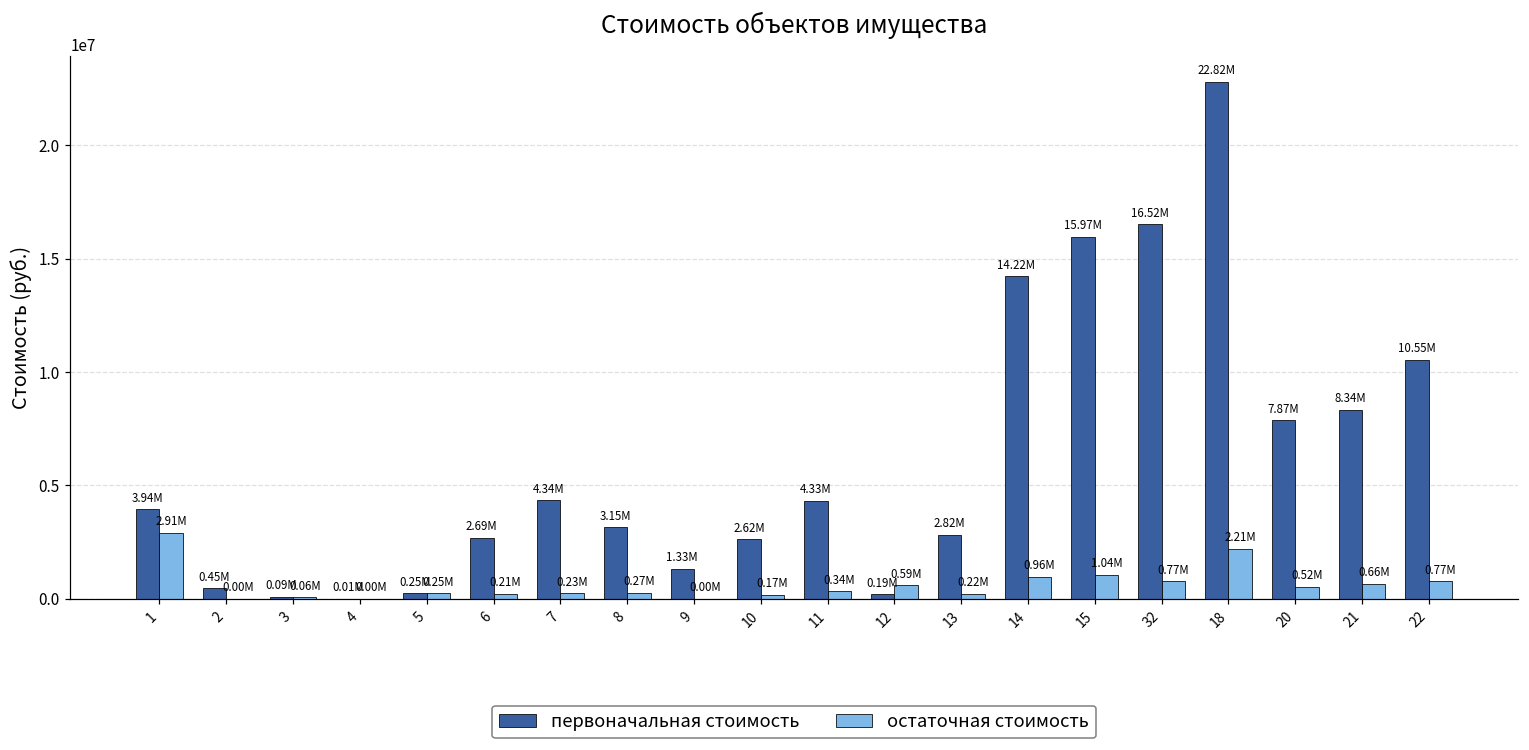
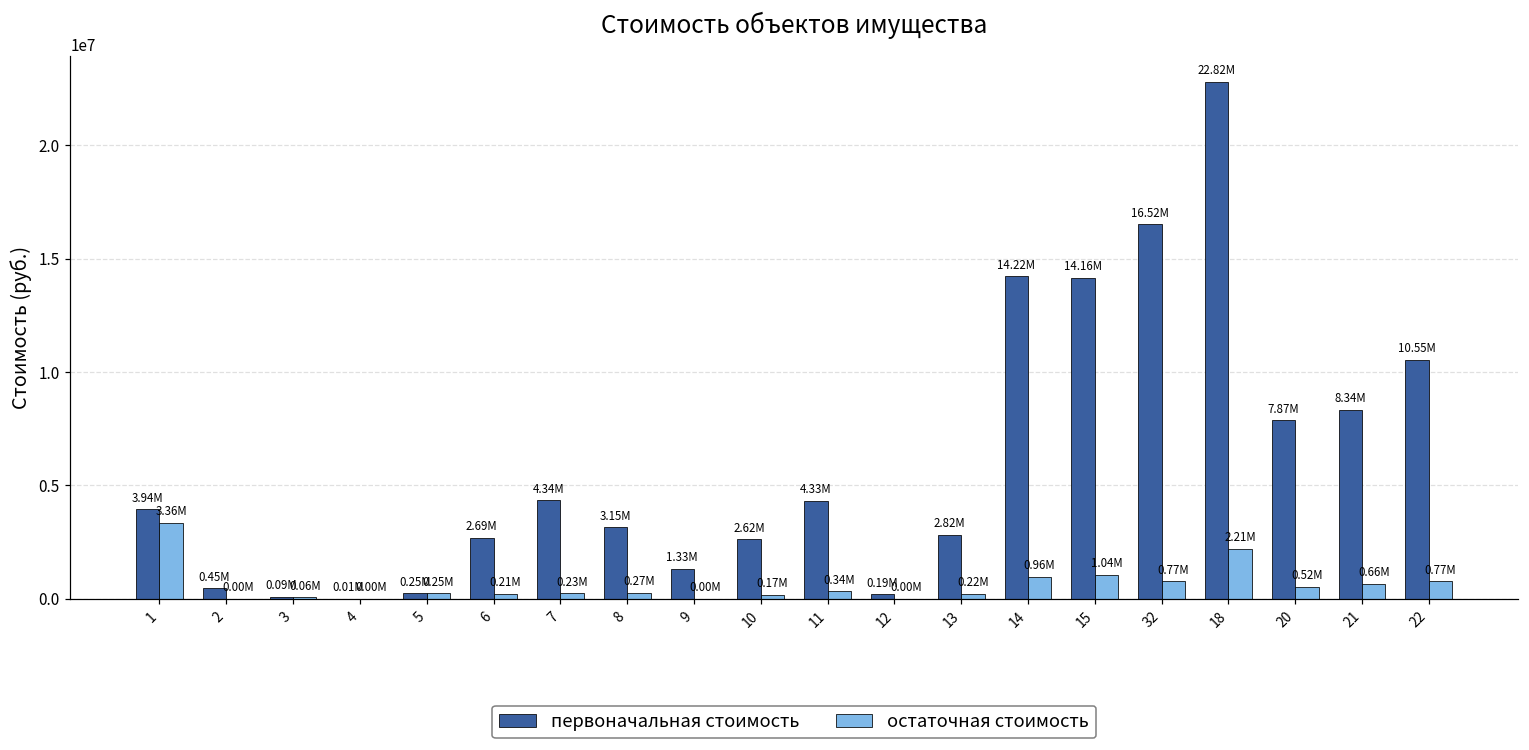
  {
    "первоначальная стоимость": {
      "1": "3.94M",
      "2": "0.45M",
      "6": "2.69M",
      "7": "4.34M",
      "8": "3.15M",
      "9": "1.33M",
      "10": "2.62M",
      "11": "4.33M",
      "13": "2.82M",
      "14": "14.22M",
-     "15": "15.97M",
+     "15": "14.16M",
      "32": "16.52M",
      "18": "22.82M",
      "20": "7.87M",
      "21": "8.34M",
      "22": "10.55M"
    },
    "остаточная стоимость": {
-     "1": "2.91M",
+     "1": "3.36M",
      "2": "0.00M",
      "6": "0.21M",
      "7": "0.23M",
      "8": "0.27M",
      "9": "0.00M",
      "10": "0.17M",
      "11": "0.34M",
-     "12": "0.59M",
+     "12": "0.00M",
      "13": "0.22M",
      "14": "0.96M",
      "15": "1.04M",
      "32": "0.77M",
      "18": "2.21M",
      "20": "0.52M",
      "21": "0.66M",
      "22": "0.77M"
    }
  }
